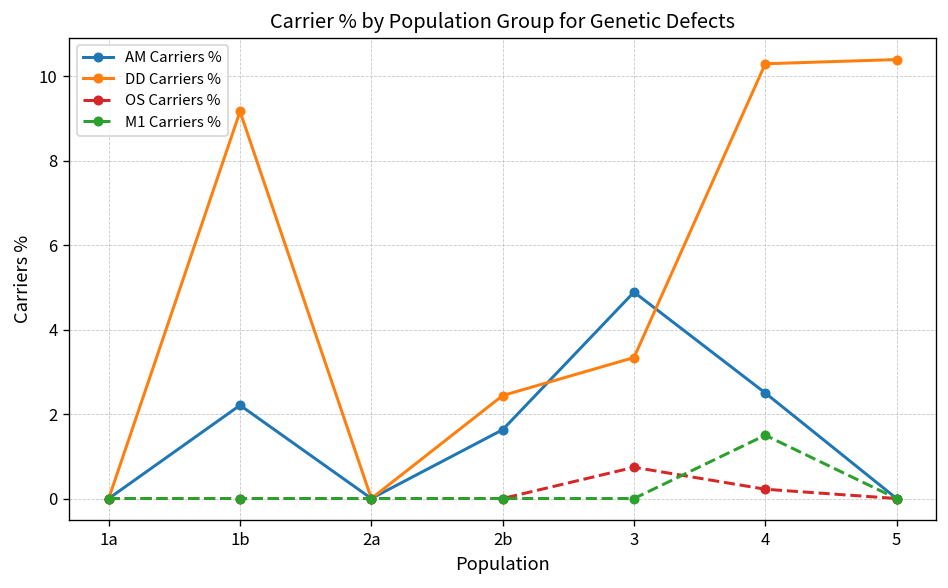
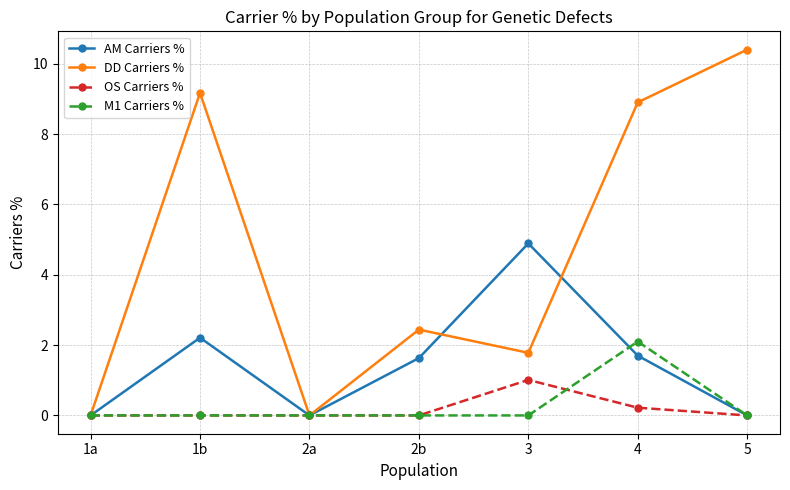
  {
    "AM Carriers %": {
      "1b": 2.2,
      "2b": 1.6,
      "3": 4.9,
-     "4": 2.5
+     "4": 1.7
    },
    "DD Carriers %": {
      "1b": 9.2,
      "2b": 2.4,
-     "3": 3.3,
-     "4": 10.3,
+     "3": 1.8,
+     "4": 8.9,
      "5": 10.4
    },
    "OS Carriers %": {
-     "3": 0.7,
+     "3": 1.0,
      "4": 0.2
    },
    "M1 Carriers %": {
      "3": 0.0,
-     "4": 1.5
+     "4": 2.1
    }
  }
